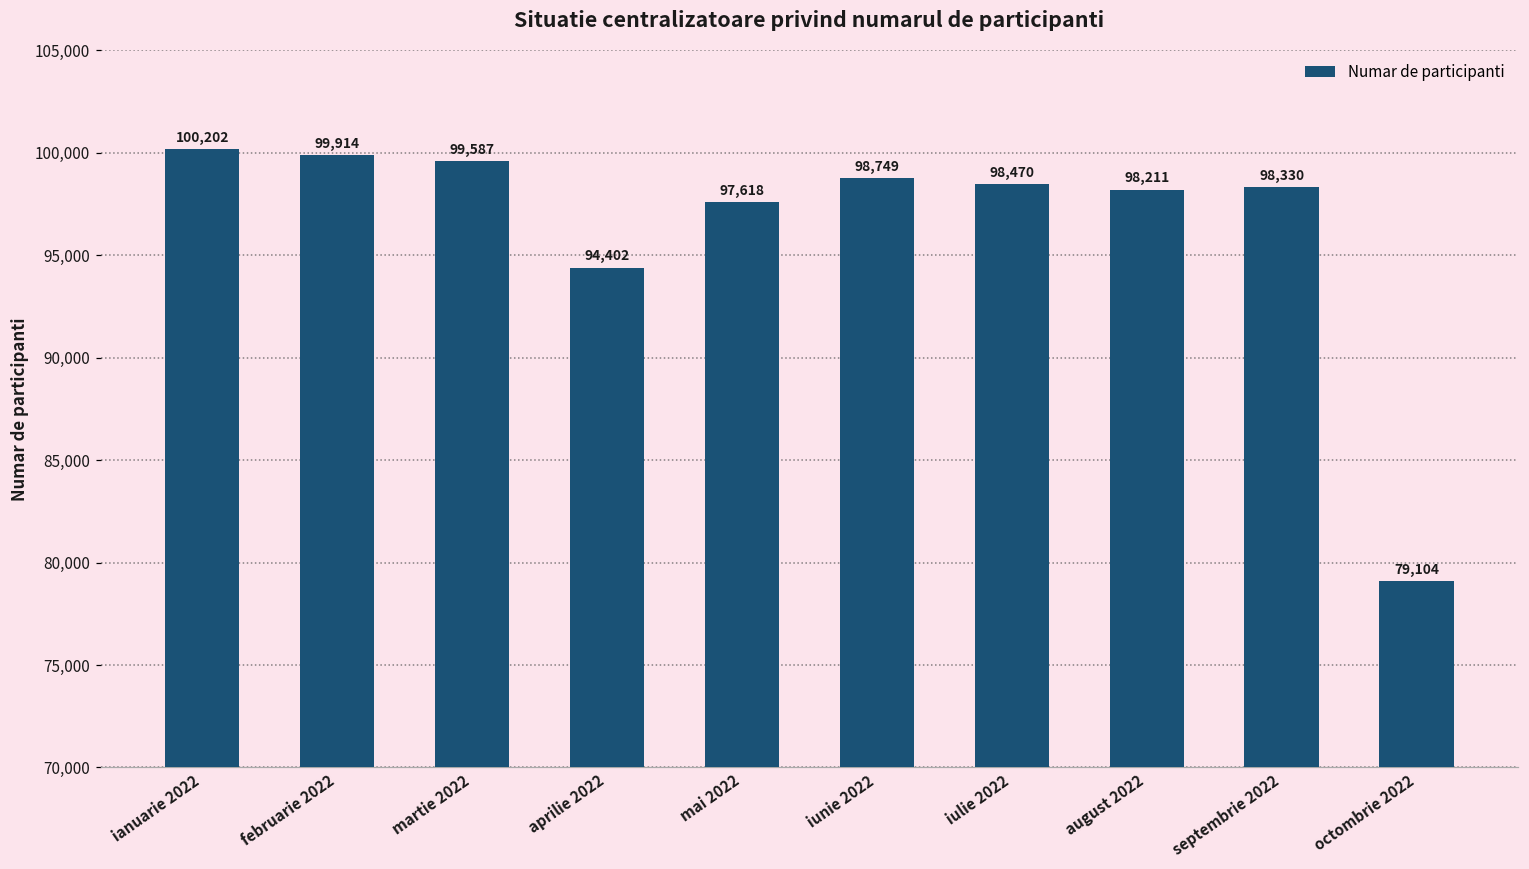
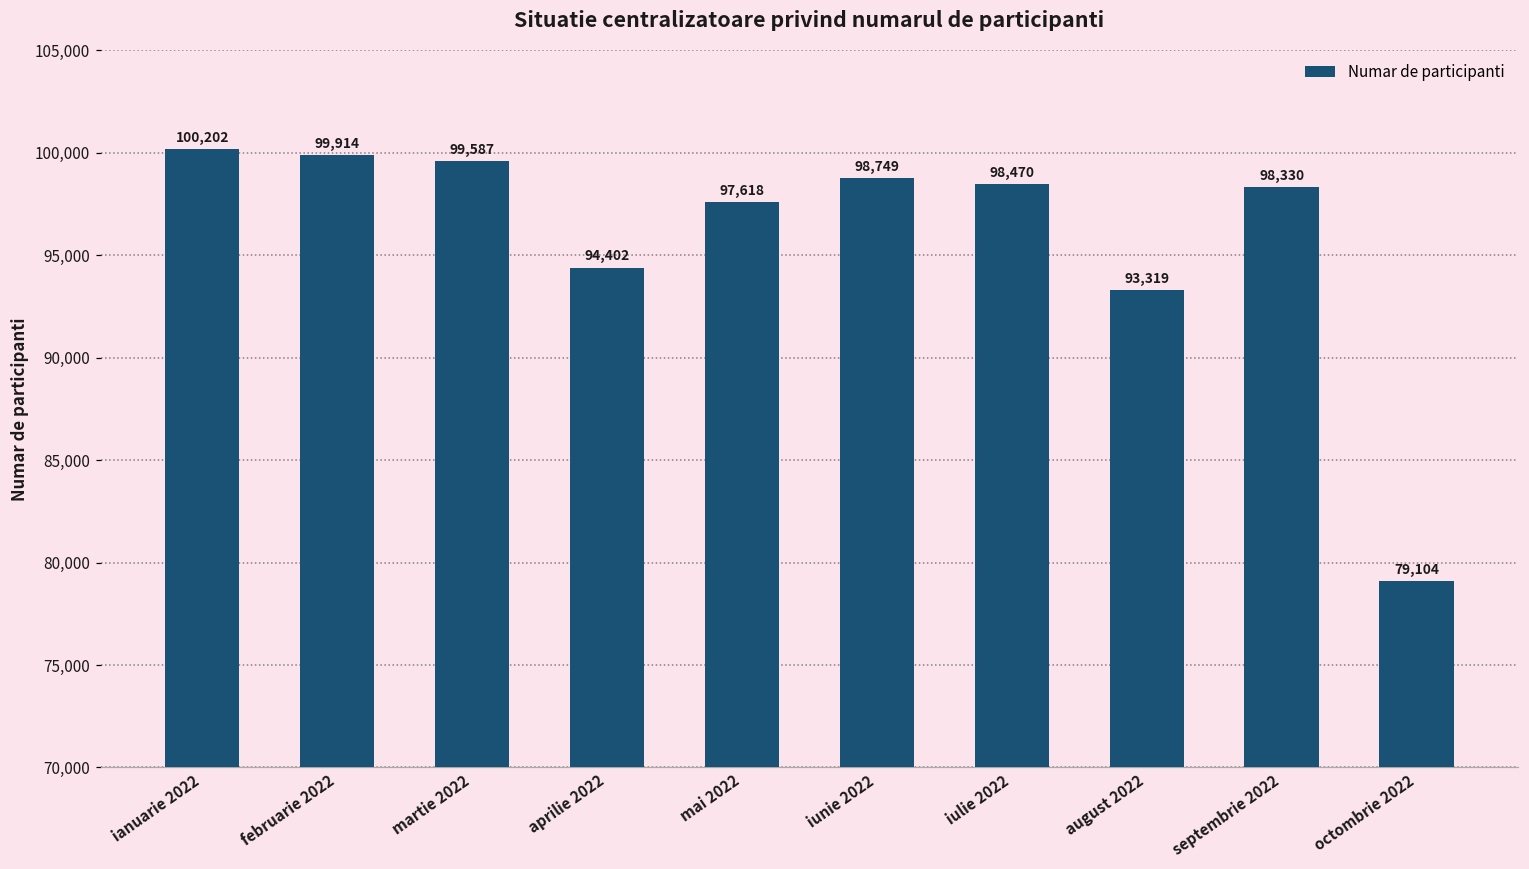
  {
    "ianuarie 2022": "100,202",
    "februarie 2022": "99,914",
    "martie 2022": "99,587",
    "aprilie 2022": "94,402",
    "mai 2022": "97,618",
    "iunie 2022": "98,749",
    "iulie 2022": "98,470",
-   "august 2022": "98,211",
+   "august 2022": "93,319",
    "septembrie 2022": "98,330",
    "octombrie 2022": "79,104"
  }
